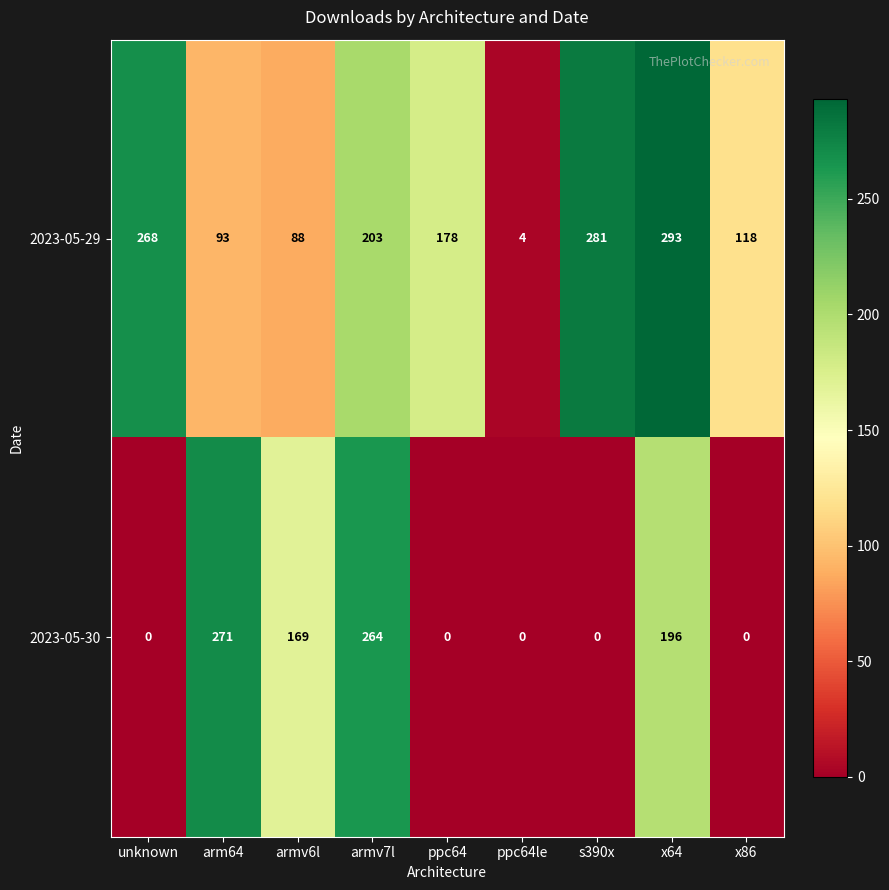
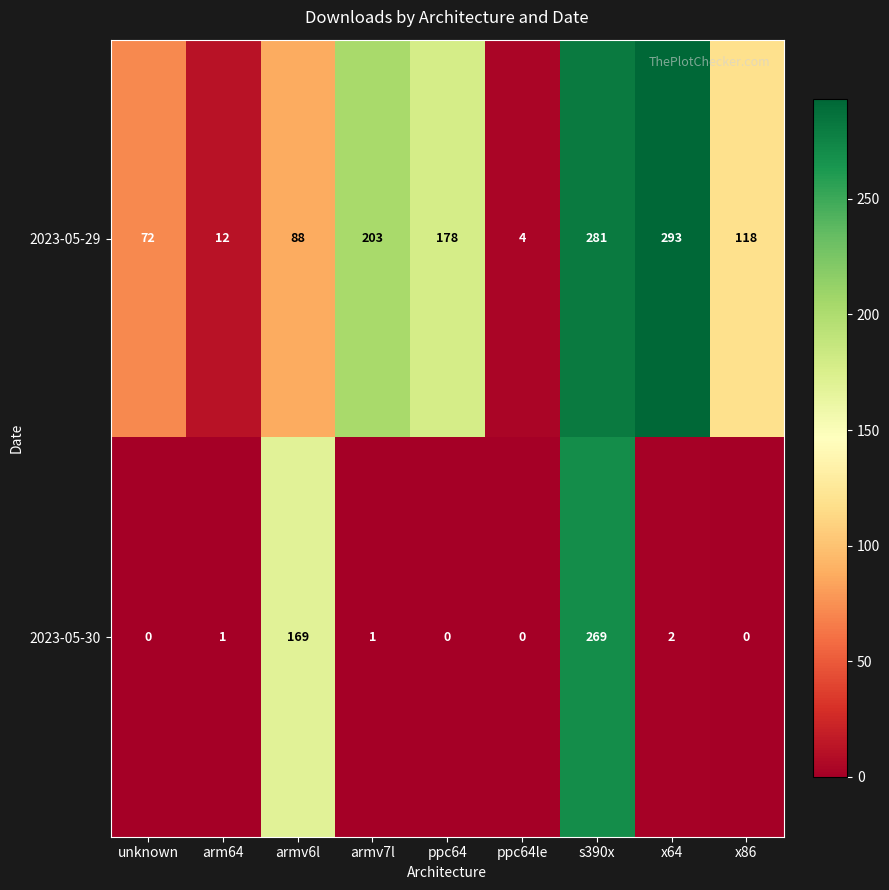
  {
    "2023-05-29": {
-     "unknown": 268,
-     "arm64": 93,
+     "unknown": 72,
+     "arm64": 12,
      "armv6l": 88,
      "armv7l": 203,
      "ppc64": 178,
      "ppc64le": 4,
      "s390x": 281,
      "x64": 293
    },
    "2023-05-30": {
      "unknown": 0,
-     "arm64": 271,
+     "arm64": 1,
      "armv6l": 169,
-     "armv7l": 264,
+     "armv7l": 1,
      "ppc64": 0,
      "ppc64le": 0,
-     "s390x": 0,
-     "x64": 196,
+     "s390x": 269,
+     "x64": 2,
      "x86": 0
    }
  }
